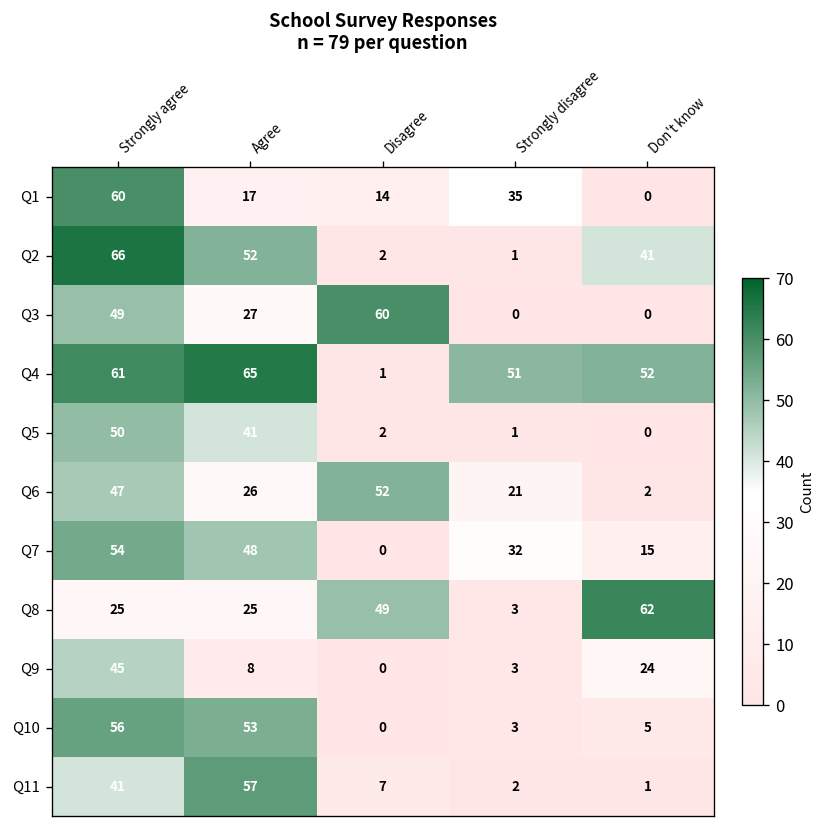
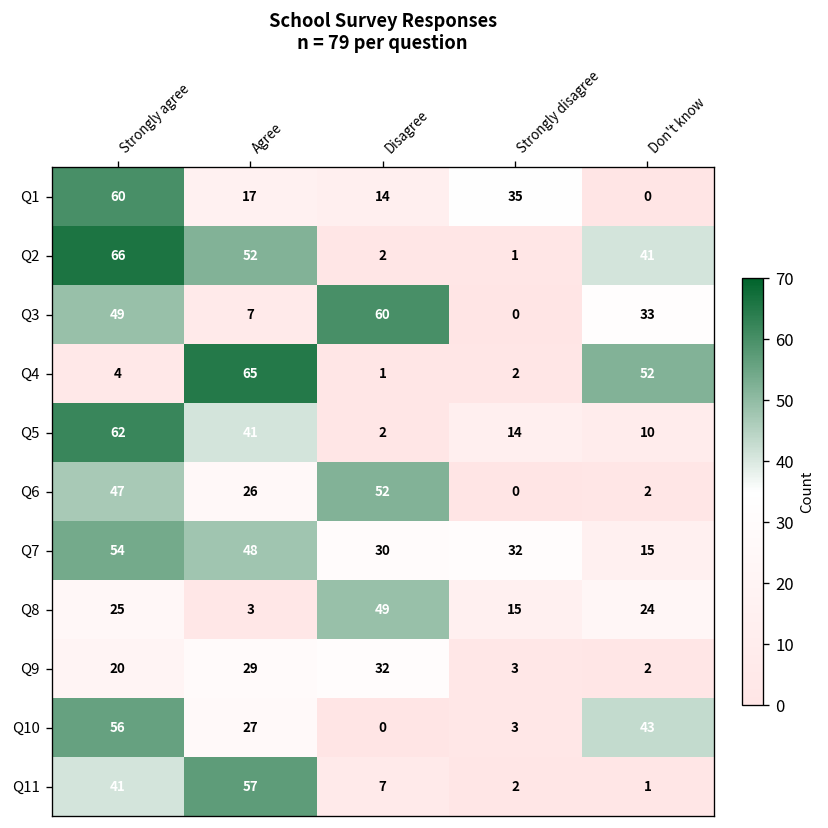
  {
    "Q1": {
      "Strongly agree": 60,
      "Agree": 17,
      "Disagree": 14,
      "Strongly disagree": 35,
      "Don't know": 0
    },
    "Q2": {
      "Strongly agree": 66,
      "Agree": 52,
      "Disagree": 2,
      "Strongly disagree": 1
    },
    "Q3": {
      "Strongly agree": 49,
-     "Agree": 27,
+     "Agree": 7,
      "Disagree": 60,
      "Strongly disagree": 0,
-     "Don't know": 0
+     "Don't know": 33
    },
    "Q4": {
-     "Strongly agree": 61,
+     "Strongly agree": 4,
      "Agree": 65,
      "Disagree": 1,
-     "Strongly disagree": 51,
+     "Strongly disagree": 2,
      "Don't know": 52
    },
    "Q5": {
-     "Strongly agree": 50,
+     "Strongly agree": 62,
      "Disagree": 2,
-     "Strongly disagree": 1,
-     "Don't know": 0
+     "Strongly disagree": 14,
+     "Don't know": 10
    },
    "Q6": {
      "Strongly agree": 47,
      "Agree": 26,
      "Disagree": 52,
-     "Strongly disagree": 21,
+     "Strongly disagree": 0,
      "Don't know": 2
    },
    "Q7": {
      "Strongly agree": 54,
      "Agree": 48,
-     "Disagree": 0,
+     "Disagree": 30,
      "Strongly disagree": 32,
      "Don't know": 15
    },
    "Q8": {
      "Strongly agree": 25,
-     "Agree": 25,
+     "Agree": 3,
      "Disagree": 49,
-     "Strongly disagree": 3,
-     "Don't know": 62
+     "Strongly disagree": 15,
+     "Don't know": 24
    },
    "Q9": {
-     "Strongly agree": 45,
-     "Agree": 8,
-     "Disagree": 0,
+     "Strongly agree": 20,
+     "Agree": 29,
+     "Disagree": 32,
      "Strongly disagree": 3,
-     "Don't know": 24
+     "Don't know": 2
    },
    "Q10": {
      "Strongly agree": 56,
-     "Agree": 53,
+     "Agree": 27,
      "Disagree": 0,
      "Strongly disagree": 3,
-     "Don't know": 5
+     "Don't know": 43
    },
    "Q11": {
      "Agree": 57,
      "Disagree": 7,
      "Strongly disagree": 2,
      "Don't know": 1
    }
  }
